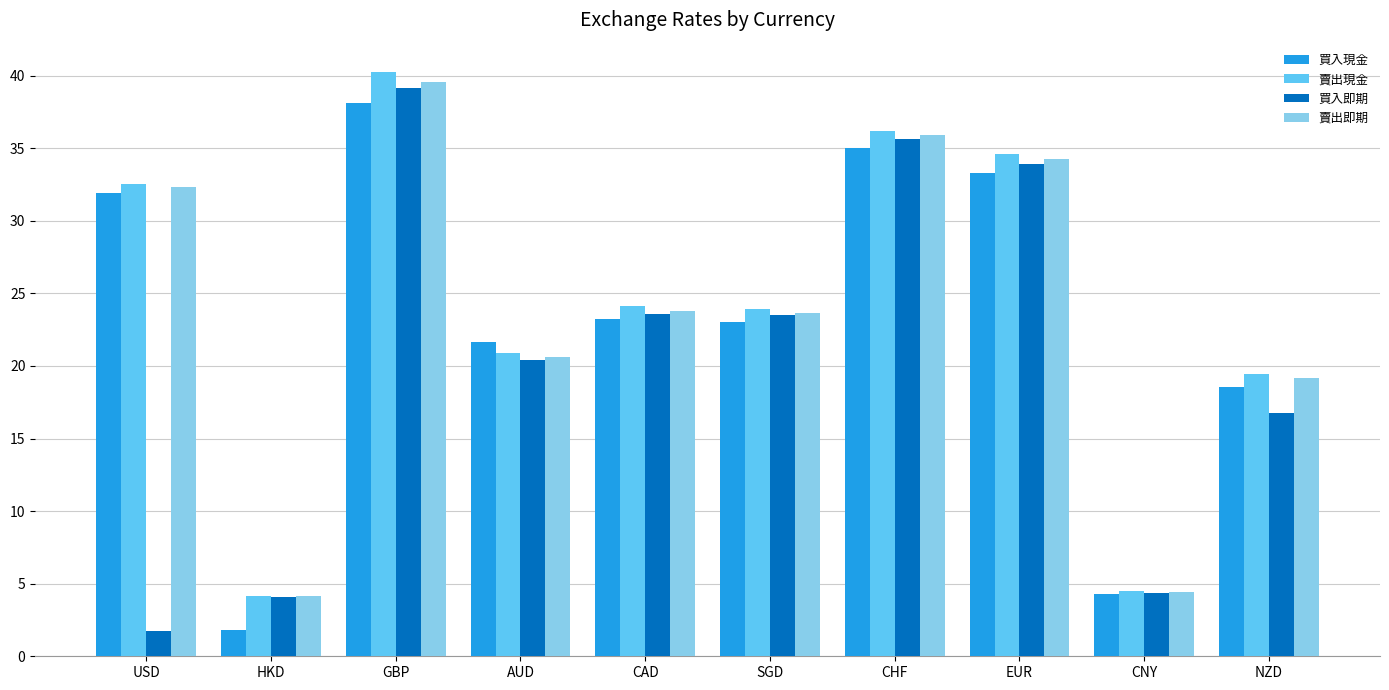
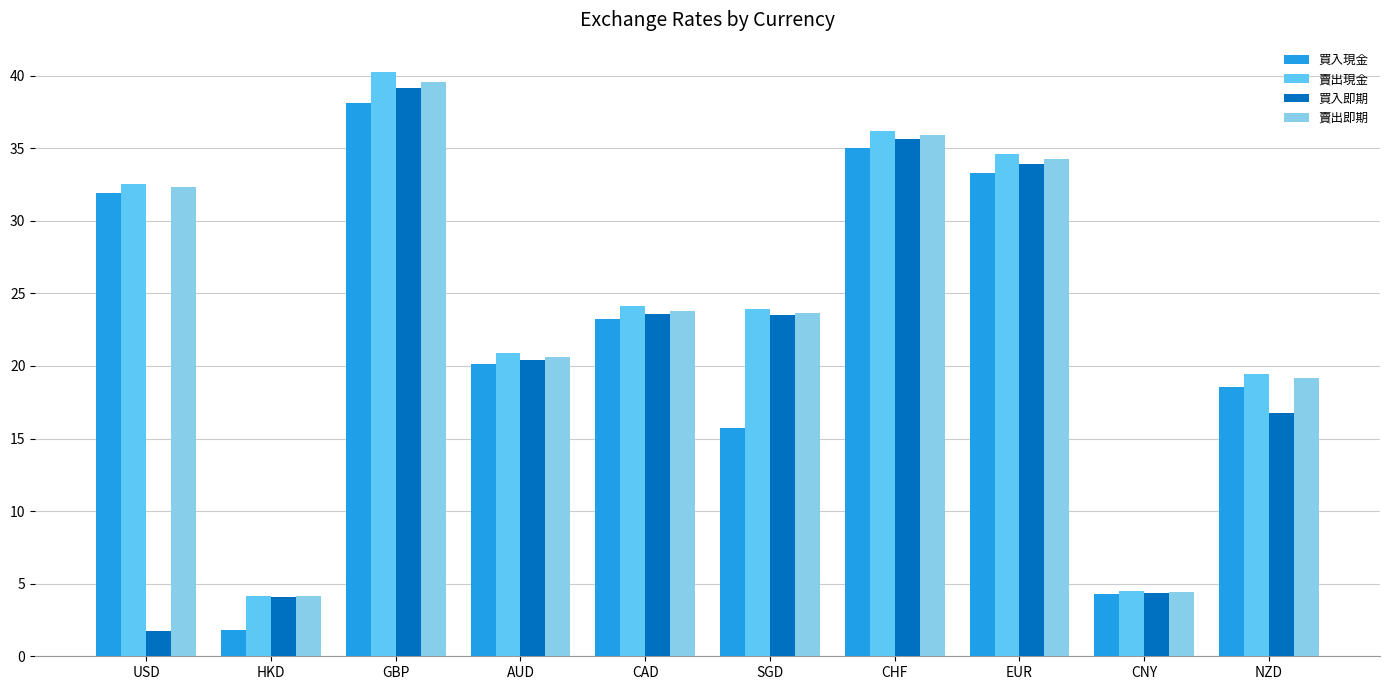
  {
    "買入現金": {
      "USD": 31.9,
      "HKD": 1.8,
      "GBP": 38.1,
-     "AUD": 21.6,
+     "AUD": 20.1,
      "CAD": 23.2,
-     "SGD": 23.0,
+     "SGD": 15.8,
      "CHF": 35.0,
      "EUR": 33.3,
      "CNY": 4.3,
      "NZD": 18.6
    },
    "買入即期": {
      "USD": 1.7,
      "HKD": 4.1,
      "GBP": 39.2,
      "AUD": 20.4,
      "CAD": 23.6,
      "SGD": 23.5,
      "CHF": 35.7,
      "EUR": 33.9,
      "CNY": 4.4,
      "NZD": 16.8
    }
  }
